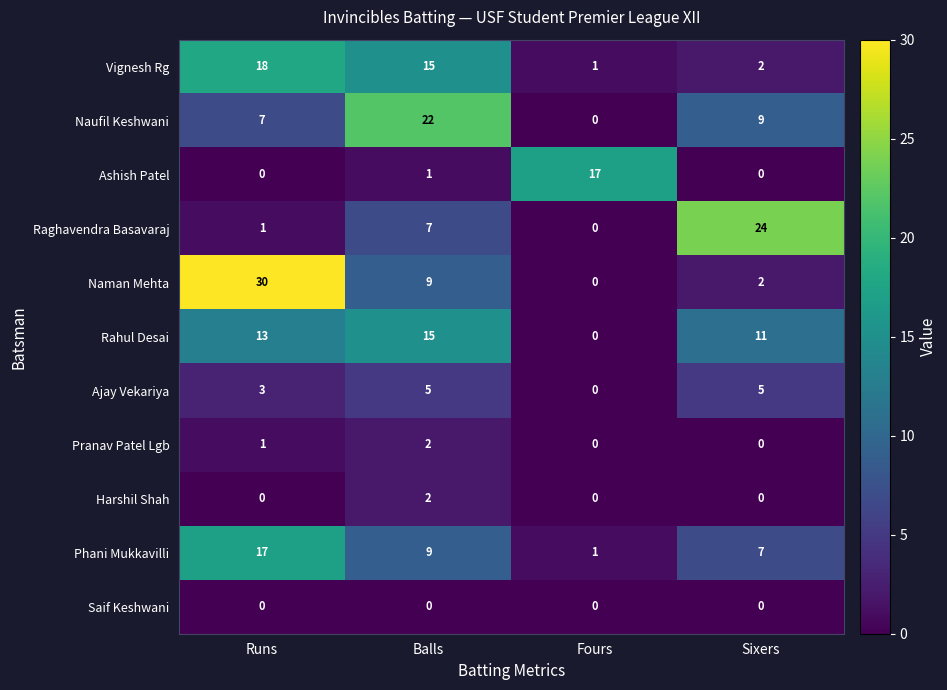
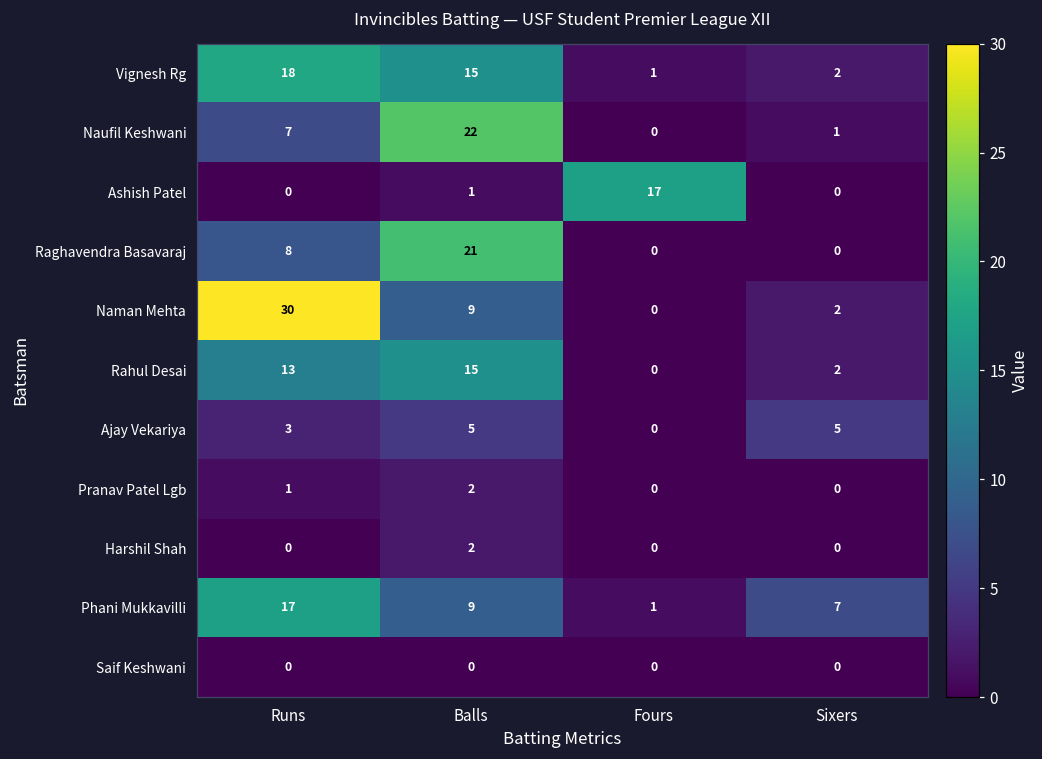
  {
    "Vignesh Rg": {
      "Runs": 18,
      "Balls": 15,
      "Fours": 1,
      "Sixers": 2
    },
    "Naufil Keshwani": {
      "Runs": 7,
      "Balls": 22,
      "Fours": 0,
-     "Sixers": 9
+     "Sixers": 1
    },
    "Ashish Patel": {
      "Runs": 0,
      "Balls": 1,
      "Fours": 17,
      "Sixers": 0
    },
    "Raghavendra Basavaraj": {
-     "Runs": 1,
-     "Balls": 7,
+     "Runs": 8,
+     "Balls": 21,
      "Fours": 0,
-     "Sixers": 24
+     "Sixers": 0
    },
    "Naman Mehta": {
      "Runs": 30,
      "Balls": 9,
      "Fours": 0,
      "Sixers": 2
    },
    "Rahul Desai": {
      "Runs": 13,
      "Balls": 15,
      "Fours": 0,
-     "Sixers": 11
+     "Sixers": 2
    },
    "Ajay Vekariya": {
      "Runs": 3,
      "Balls": 5,
      "Fours": 0,
      "Sixers": 5
    },
    "Pranav Patel Lgb": {
      "Runs": 1,
      "Balls": 2,
      "Fours": 0,
      "Sixers": 0
    },
    "Harshil Shah": {
      "Runs": 0,
      "Balls": 2,
      "Fours": 0,
      "Sixers": 0
    },
    "Phani Mukkavilli": {
      "Runs": 17,
      "Balls": 9,
      "Fours": 1,
      "Sixers": 7
    },
    "Saif Keshwani": {
      "Runs": 0,
      "Balls": 0,
      "Fours": 0,
      "Sixers": 0
    }
  }
